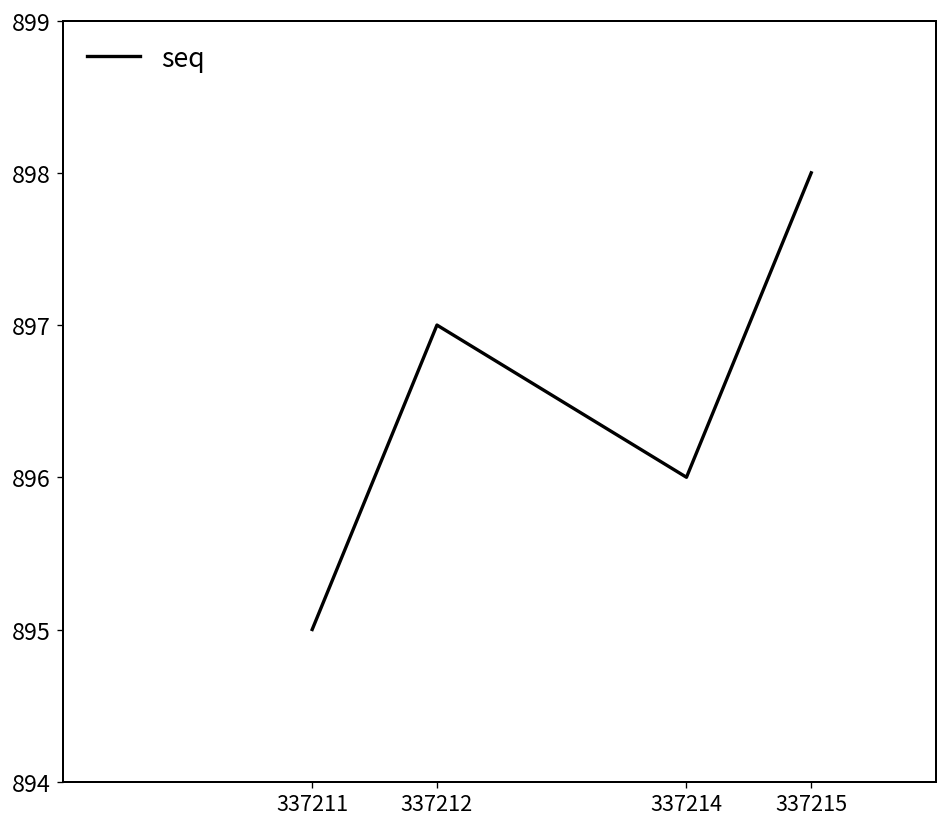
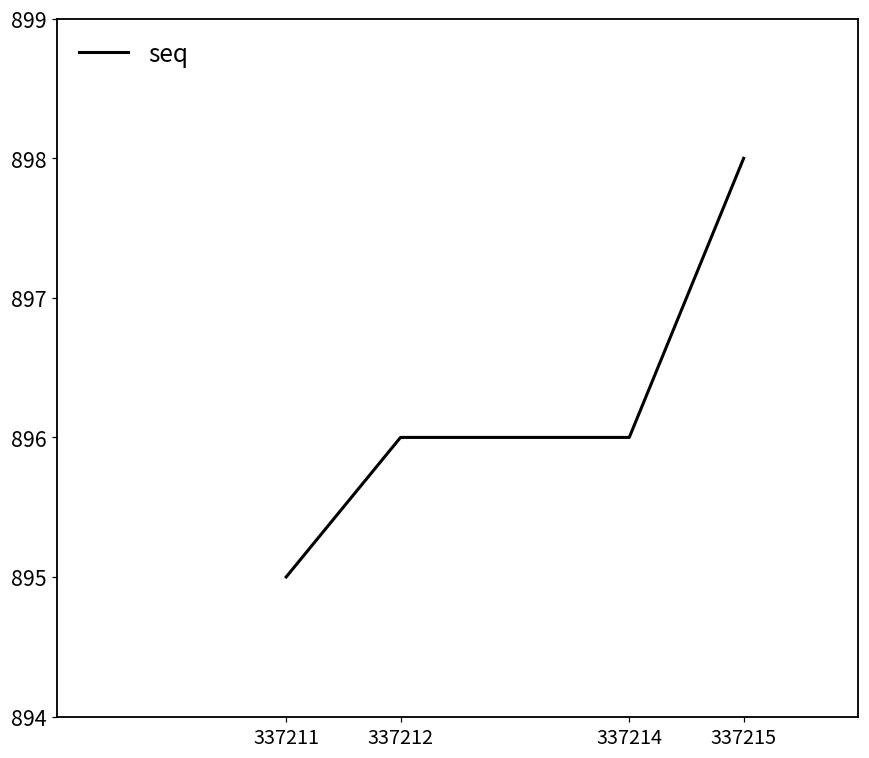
  {
    "337211": 895,
-   "337212": 897,
+   "337212": 896,
    "337214": 896,
    "337215": 898
  }
